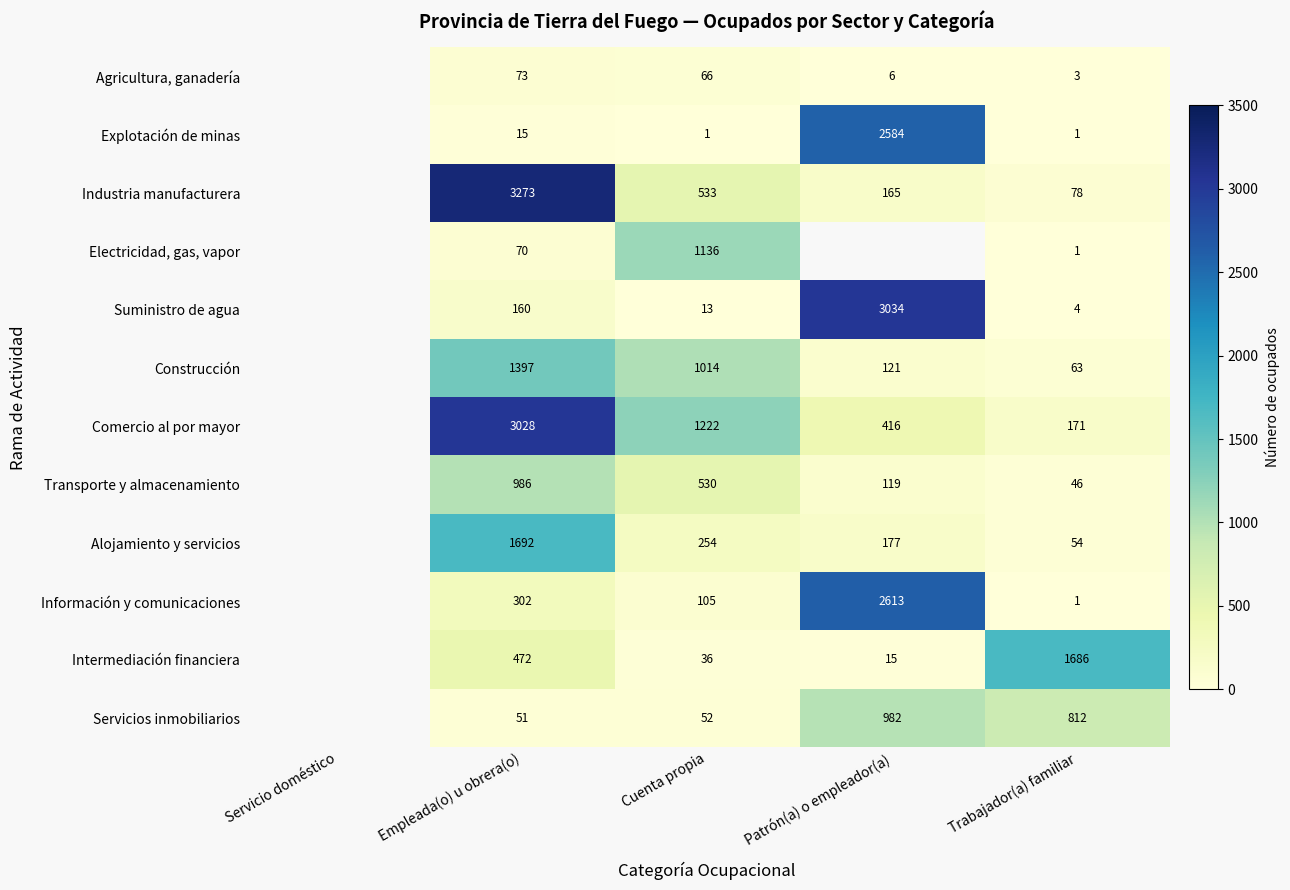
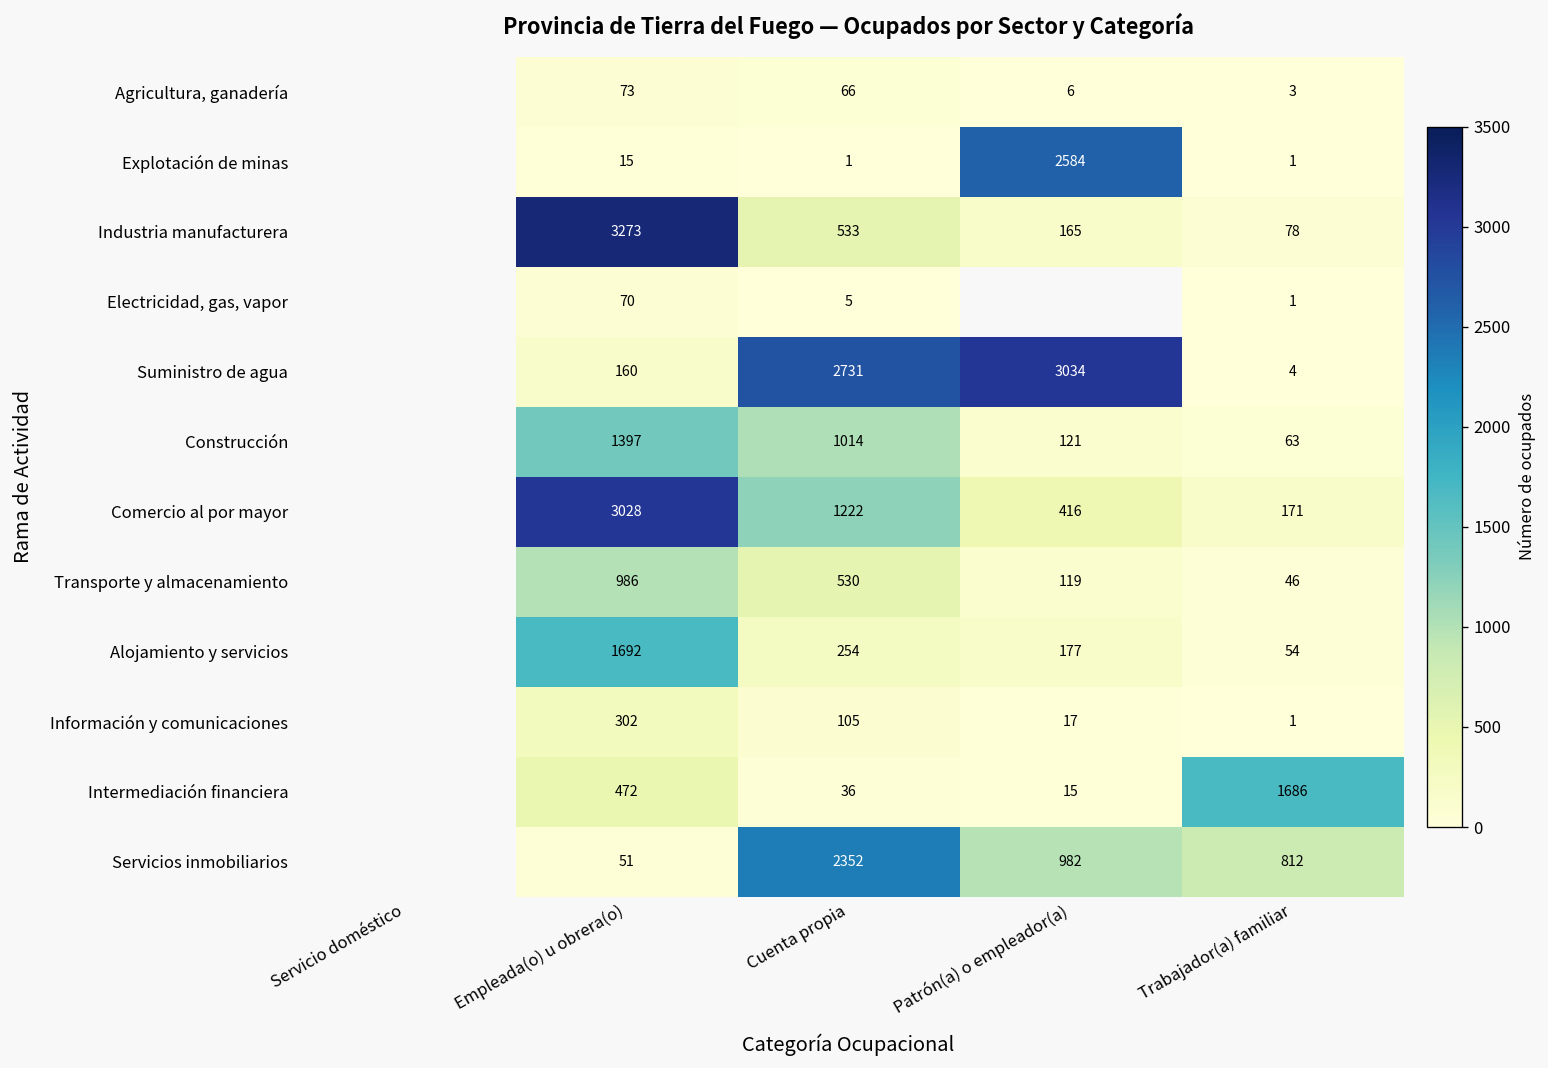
  {
    "Agricultura, ganadería": {
      "Empleada(o) u obrera(o)": 73,
      "Cuenta propia": 66,
      "Patrón(a) o empleador(a)": 6,
      "Trabajador(a) familiar": 3
    },
    "Explotación de minas": {
      "Empleada(o) u obrera(o)": 15,
      "Cuenta propia": 1,
      "Patrón(a) o empleador(a)": 2584,
      "Trabajador(a) familiar": 1
    },
    "Industria manufacturera": {
      "Empleada(o) u obrera(o)": 3273,
      "Cuenta propia": 533,
      "Patrón(a) o empleador(a)": 165,
      "Trabajador(a) familiar": 78
    },
    "Electricidad, gas, vapor": {
      "Empleada(o) u obrera(o)": 70,
-     "Cuenta propia": 1136,
+     "Cuenta propia": 5,
      "Trabajador(a) familiar": 1
    },
    "Suministro de agua": {
      "Empleada(o) u obrera(o)": 160,
-     "Cuenta propia": 13,
+     "Cuenta propia": 2731,
      "Patrón(a) o empleador(a)": 3034,
      "Trabajador(a) familiar": 4
    },
    "Construcción": {
      "Empleada(o) u obrera(o)": 1397,
      "Cuenta propia": 1014,
      "Patrón(a) o empleador(a)": 121,
      "Trabajador(a) familiar": 63
    },
    "Comercio al por mayor": {
      "Empleada(o) u obrera(o)": 3028,
      "Cuenta propia": 1222,
      "Patrón(a) o empleador(a)": 416,
      "Trabajador(a) familiar": 171
    },
    "Transporte y almacenamiento": {
      "Empleada(o) u obrera(o)": 986,
      "Cuenta propia": 530,
      "Patrón(a) o empleador(a)": 119,
      "Trabajador(a) familiar": 46
    },
    "Alojamiento y servicios": {
      "Empleada(o) u obrera(o)": 1692,
      "Cuenta propia": 254,
      "Patrón(a) o empleador(a)": 177,
      "Trabajador(a) familiar": 54
    },
    "Información y comunicaciones": {
      "Empleada(o) u obrera(o)": 302,
      "Cuenta propia": 105,
-     "Patrón(a) o empleador(a)": 2613,
+     "Patrón(a) o empleador(a)": 17,
      "Trabajador(a) familiar": 1
    },
    "Intermediación financiera": {
      "Empleada(o) u obrera(o)": 472,
      "Cuenta propia": 36,
      "Patrón(a) o empleador(a)": 15,
      "Trabajador(a) familiar": 1686
    },
    "Servicios inmobiliarios": {
      "Empleada(o) u obrera(o)": 51,
-     "Cuenta propia": 52,
+     "Cuenta propia": 2352,
      "Patrón(a) o empleador(a)": 982,
      "Trabajador(a) familiar": 812
    }
  }
